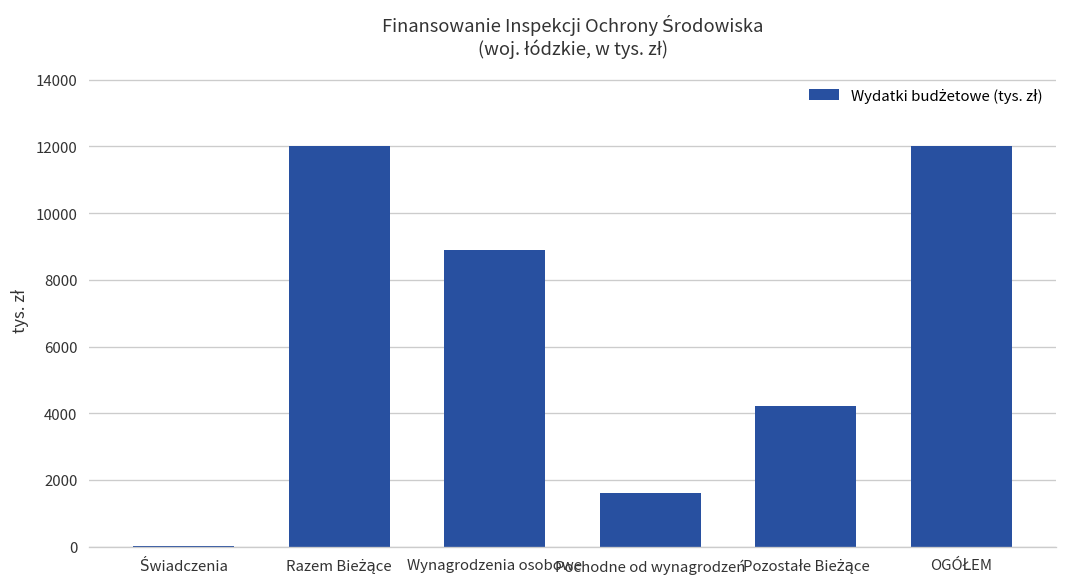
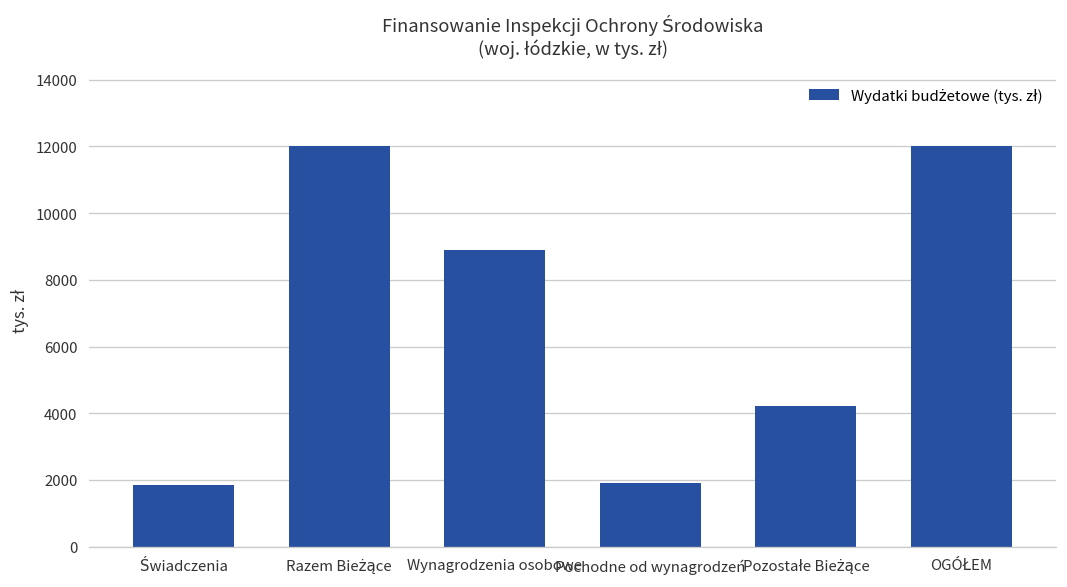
  {
-   "Świadczenia": 0,
+   "Świadczenia": 1900,
    "Razem Bieżące": 12000,
-   "Pochodne od wynagrodzeń": 1600,
+   "Pochodne od wynagrodzeń": 1900,
    "Pozostałe Bieżące": 4200,
    "OGÓŁEM": 12000
  }
